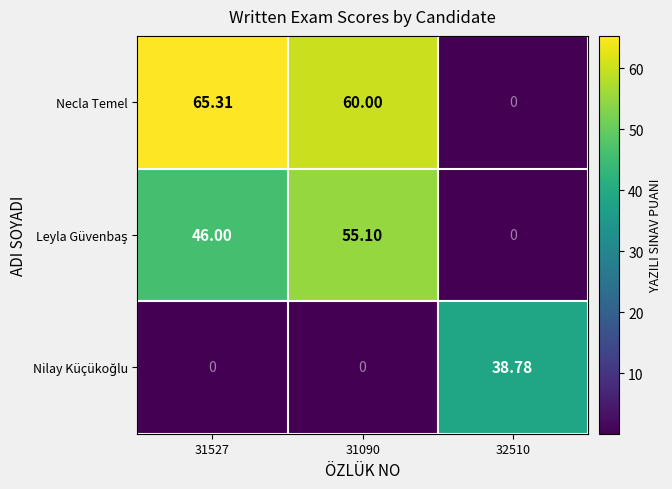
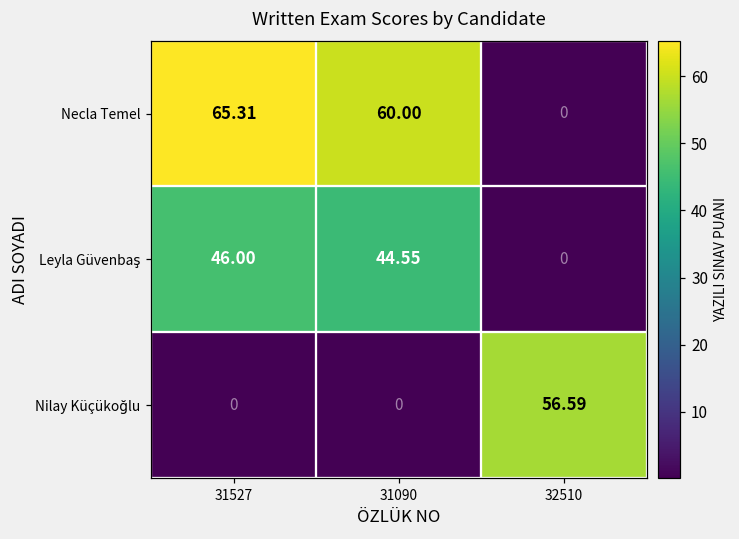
  {
    "Necla Temel": {
      "31527": 65.31,
      "31090": 60.00,
      "32510": 0
    },
    "Leyla Güvenbaş": {
      "31527": 46.00,
-     "31090": 55.10,
+     "31090": 44.55,
      "32510": 0
    },
    "Nilay Küçükoğlu": {
      "31527": 0,
      "31090": 0,
-     "32510": 38.78
+     "32510": 56.59
    }
  }
